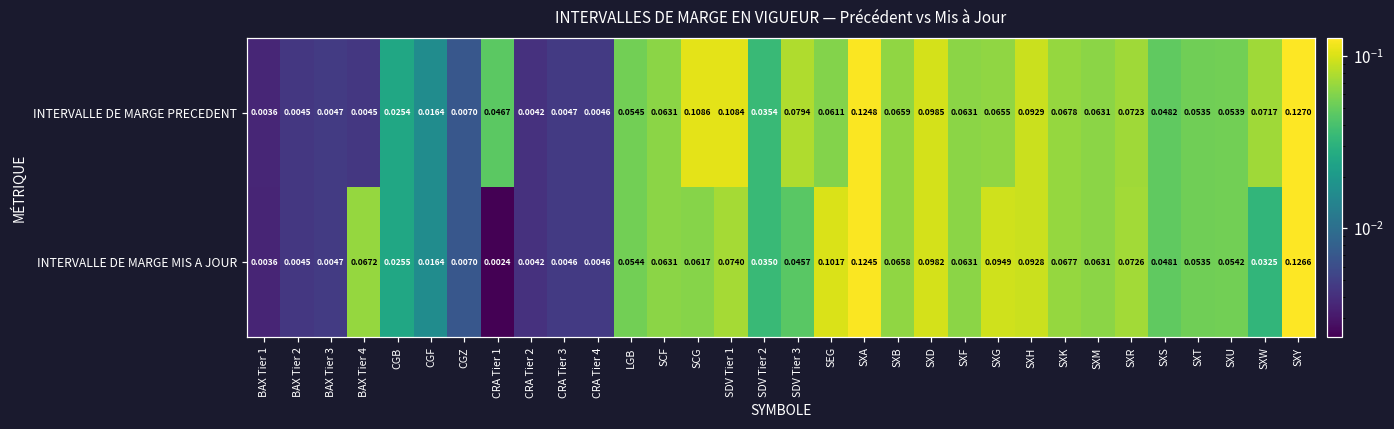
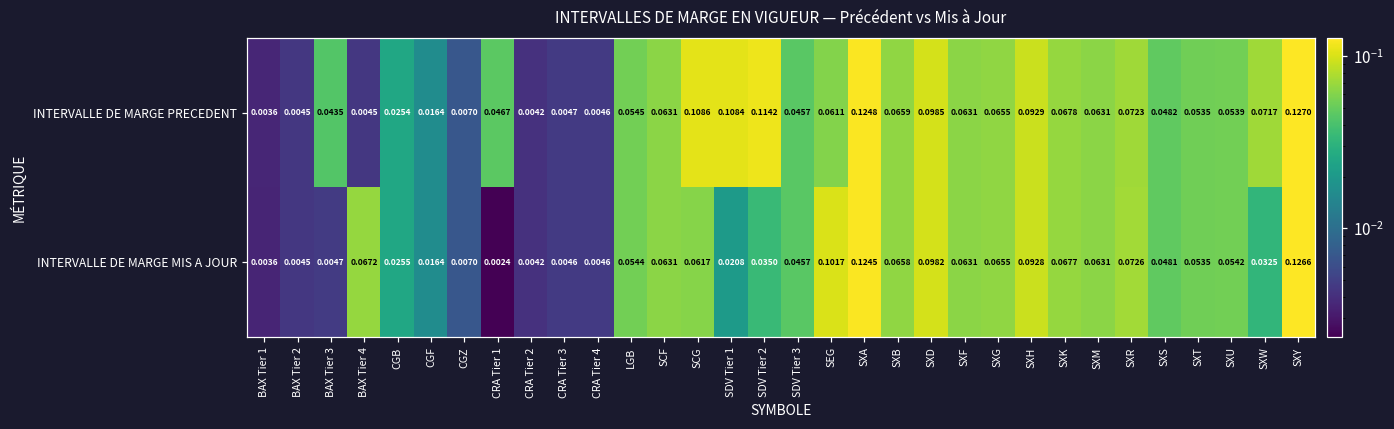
  {
    "INTERVALLE DE MARGE PRECEDENT": {
      "BAX Tier 1": 0.0036,
      "BAX Tier 2": 0.0045,
-     "BAX Tier 3": 0.0047,
+     "BAX Tier 3": 0.0435,
      "BAX Tier 4": 0.0045,
      "CGB": 0.0254,
      "CGF": 0.0164,
      "CGZ": 0.0070,
      "CRA Tier 1": 0.0467,
      "CRA Tier 2": 0.0042,
      "CRA Tier 3": 0.0047,
      "CRA Tier 4": 0.0046,
      "LGB": 0.0545,
      "SCF": 0.0631,
      "SCG": 0.1086,
      "SDV Tier 1": 0.1084,
-     "SDV Tier 2": 0.0354,
-     "SDV Tier 3": 0.0794,
+     "SDV Tier 2": 0.1142,
+     "SDV Tier 3": 0.0457,
      "SEG": 0.0611,
      "SXA": 0.1248,
      "SXB": 0.0659,
      "SXD": 0.0985,
      "SXF": 0.0631,
      "SXG": 0.0655,
      "SXH": 0.0929,
      "SXK": 0.0678,
      "SXM": 0.0631,
      "SXR": 0.0723,
      "SXS": 0.0482,
      "SXT": 0.0535,
      "SXU": 0.0539,
      "SXW": 0.0717,
      "SXY": 0.1270
    },
    "INTERVALLE DE MARGE MIS A JOUR": {
      "BAX Tier 1": 0.0036,
      "BAX Tier 2": 0.0045,
      "BAX Tier 3": 0.0047,
      "BAX Tier 4": 0.0672,
      "CGB": 0.0255,
      "CGF": 0.0164,
      "CGZ": 0.0070,
      "CRA Tier 1": 0.0024,
      "CRA Tier 2": 0.0042,
      "CRA Tier 3": 0.0046,
      "CRA Tier 4": 0.0046,
      "LGB": 0.0544,
      "SCF": 0.0631,
      "SCG": 0.0617,
-     "SDV Tier 1": 0.0740,
+     "SDV Tier 1": 0.0208,
      "SDV Tier 2": 0.0350,
      "SDV Tier 3": 0.0457,
      "SEG": 0.1017,
      "SXA": 0.1245,
      "SXB": 0.0658,
      "SXD": 0.0982,
      "SXF": 0.0631,
-     "SXG": 0.0949,
+     "SXG": 0.0655,
      "SXH": 0.0928,
      "SXK": 0.0677,
      "SXM": 0.0631,
      "SXR": 0.0726,
      "SXS": 0.0481,
      "SXT": 0.0535,
      "SXU": 0.0542,
      "SXW": 0.0325,
      "SXY": 0.1266
    }
  }
